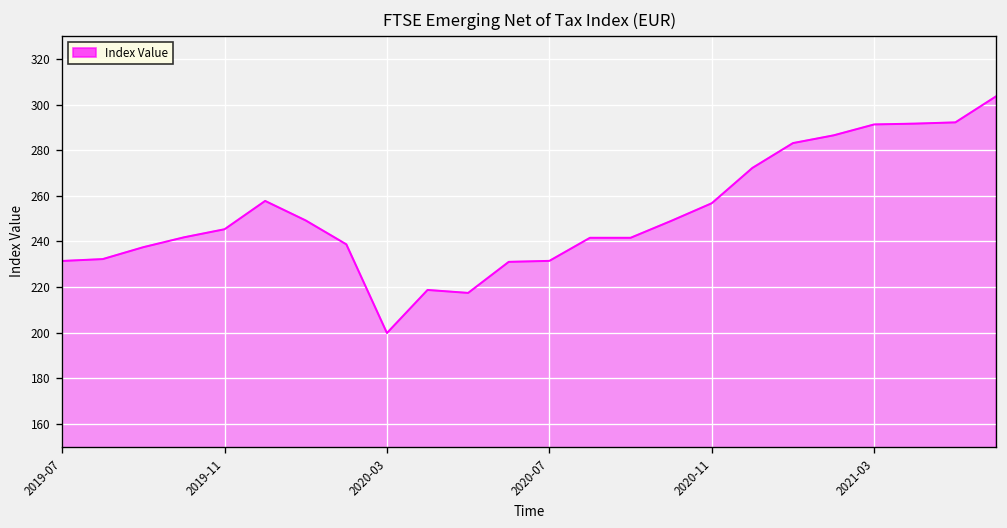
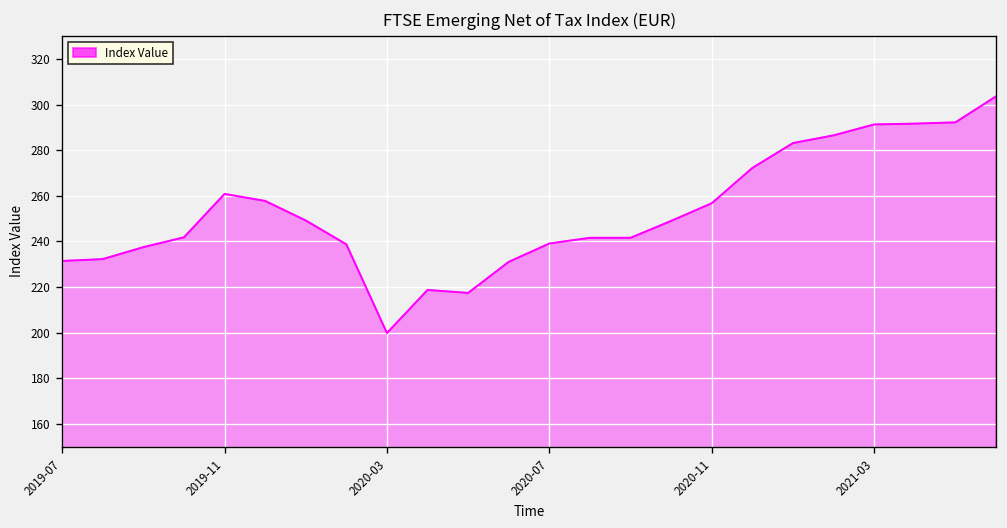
  {
    "2019-07": 231,
-   "2019-11": 245,
+   "2019-11": 261,
    "2020-03": 200,
-   "2020-07": 231,
+   "2020-07": 239,
    "2020-11": 257,
    "2021-03": 291
  }
